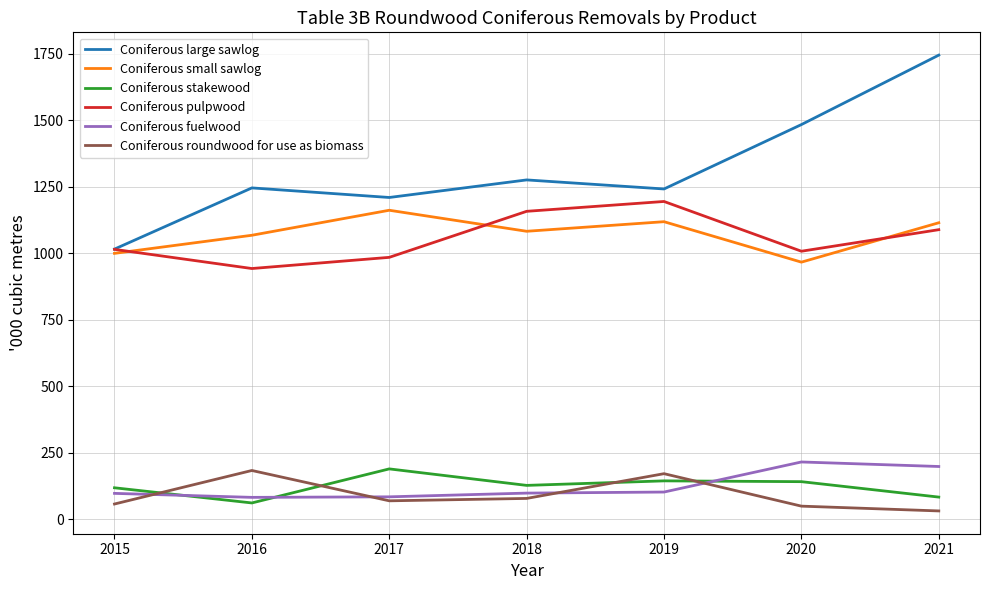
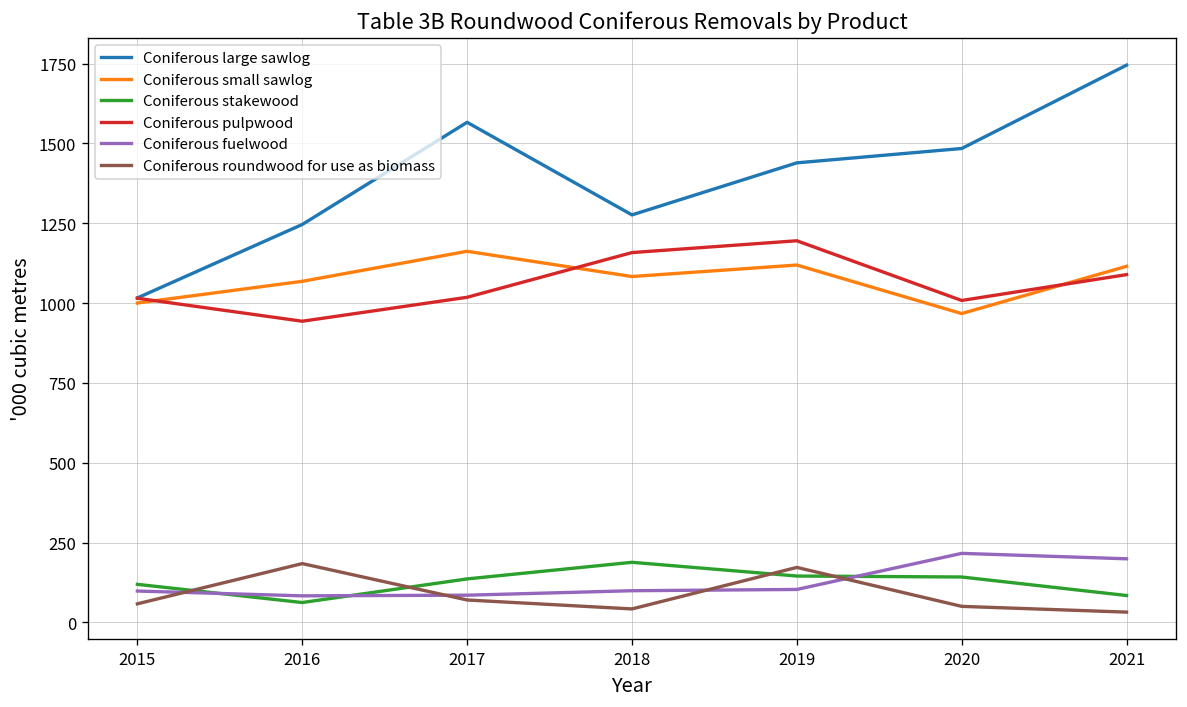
  {
    "Coniferous large sawlog": {
      "2016": 1250,
-     "2017": 1210,
+     "2017": 1570,
      "2018": 1280,
-     "2019": 1240,
+     "2019": 1440,
      "2020": 1480,
      "2021": 1750
    },
    "Coniferous small sawlog": {
      "2015": 1000,
      "2016": 1070,
      "2017": 1160,
      "2018": 1080,
      "2019": 1120,
      "2020": 970,
      "2021": 1120
    },
    "Coniferous stakewood": {
      "2015": 120,
      "2016": 60,
-     "2017": 190,
-     "2018": 130,
+     "2017": 140,
+     "2018": 190,
      "2019": 150,
      "2020": 140,
      "2021": 80
    },
    "Coniferous pulpwood": {
      "2016": 940,
-     "2017": 990,
+     "2017": 1020,
      "2018": 1160,
      "2019": 1200,
      "2020": 1010,
      "2021": 1090
    },
    "Coniferous fuelwood": {
      "2015": 100,
      "2016": 80,
      "2017": 90,
      "2018": 100,
      "2019": 100,
      "2020": 220,
      "2021": 200
    },
    "Coniferous roundwood for use as biomass": {
      "2015": 60,
      "2016": 180,
      "2017": 70,
-     "2018": 80,
+     "2018": 40,
      "2019": 170,
      "2020": 50,
      "2021": 30
    }
  }
